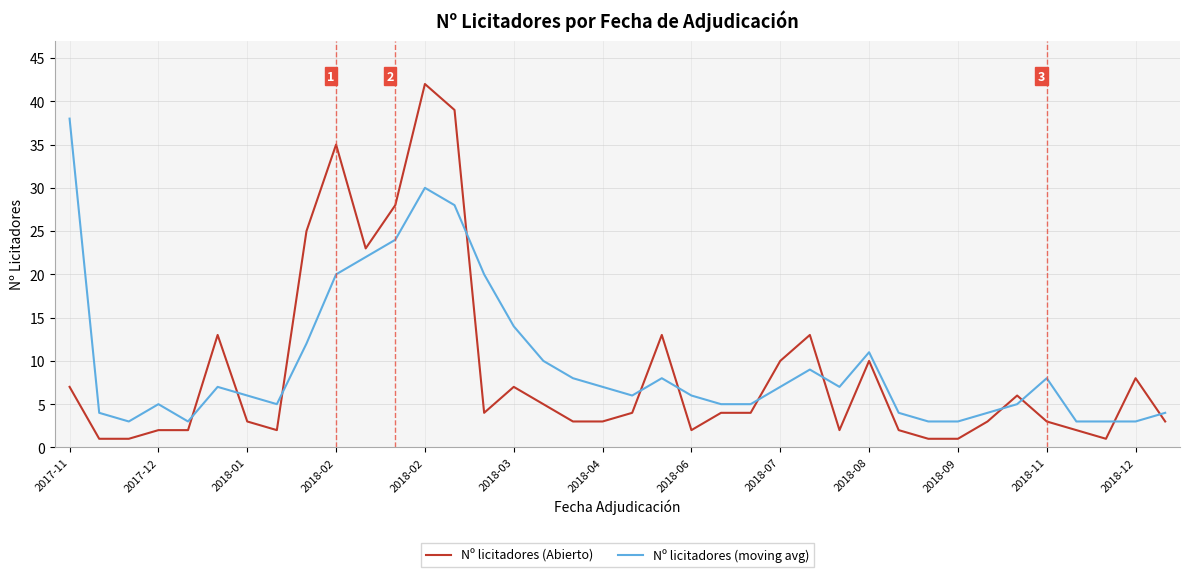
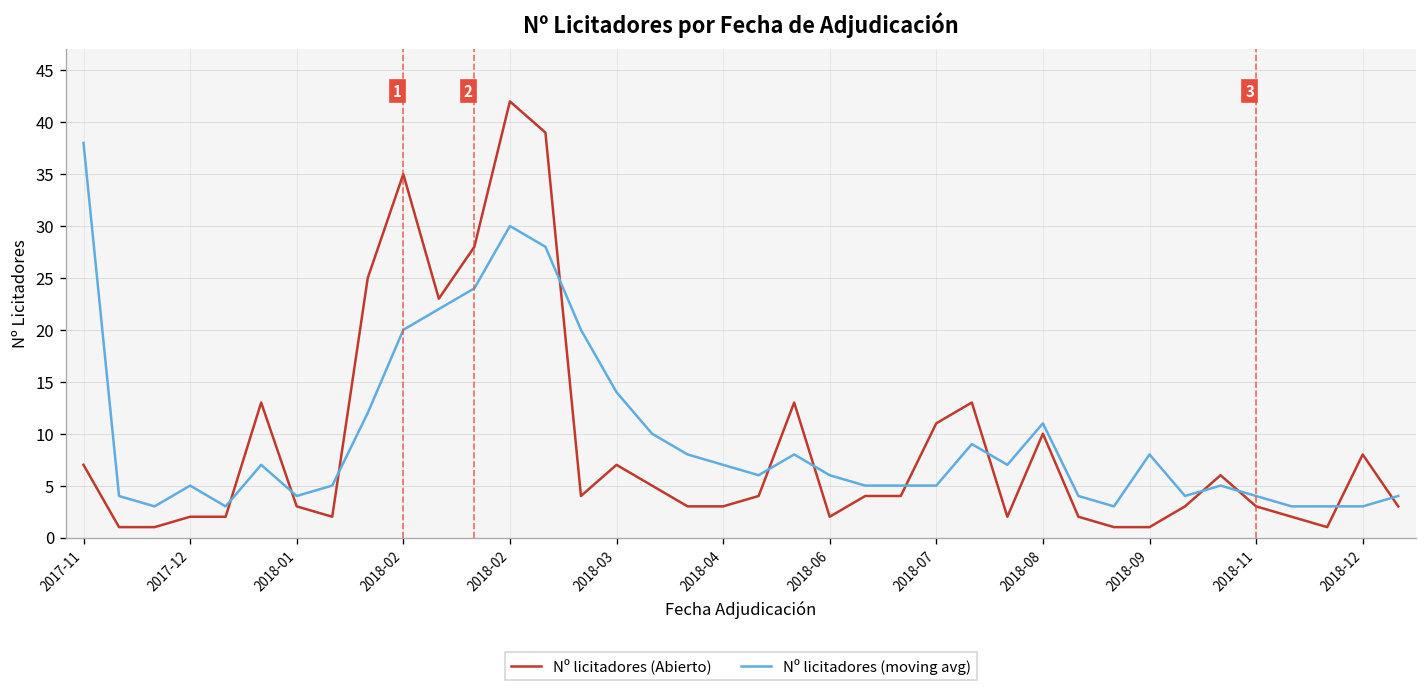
  {
    "Nº licitadores (Abierto)": {
      "2017-11": 7,
      "2017-12": 2,
      "2018-01": 3,
      "2018-03": 7,
      "2018-04": 3,
      "2018-06": 2,
-     "2018-07": 10,
+     "2018-07": 11,
      "2018-08": 10,
      "2018-09": 1,
      "2018-11": 3,
      "2018-12": 8
    },
    "Nº licitadores (moving avg)": {
      "2017-11": 38,
      "2017-12": 5,
-     "2018-01": 6,
+     "2018-01": 4,
      "2018-03": 14,
      "2018-04": 7,
      "2018-06": 6,
-     "2018-07": 7,
+     "2018-07": 5,
      "2018-08": 11,
-     "2018-09": 3,
-     "2018-11": 8,
+     "2018-09": 8,
+     "2018-11": 4,
      "2018-12": 3
    }
  }
